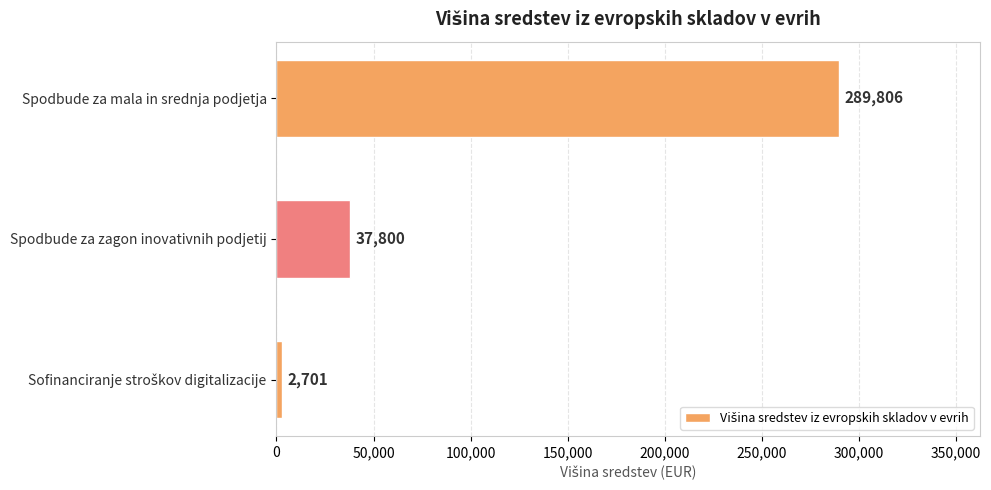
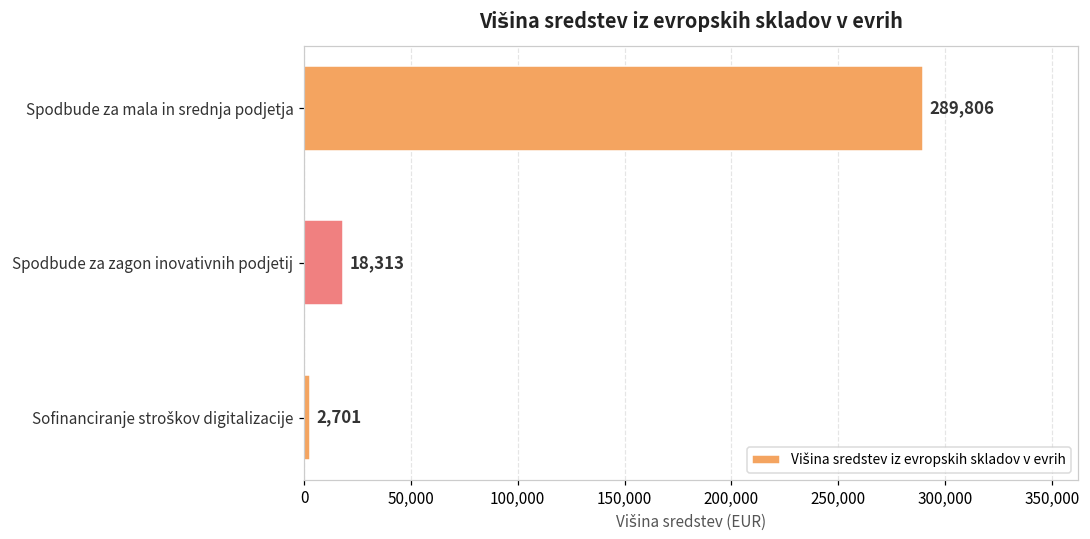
  {
    "Spodbude za mala in srednja podjetja": "289,806",
-   "Spodbude za zagon inovativnih podjetij": "37,800",
+   "Spodbude za zagon inovativnih podjetij": "18,313",
    "Sofinanciranje stroškov digitalizacije": "2,701"
  }
